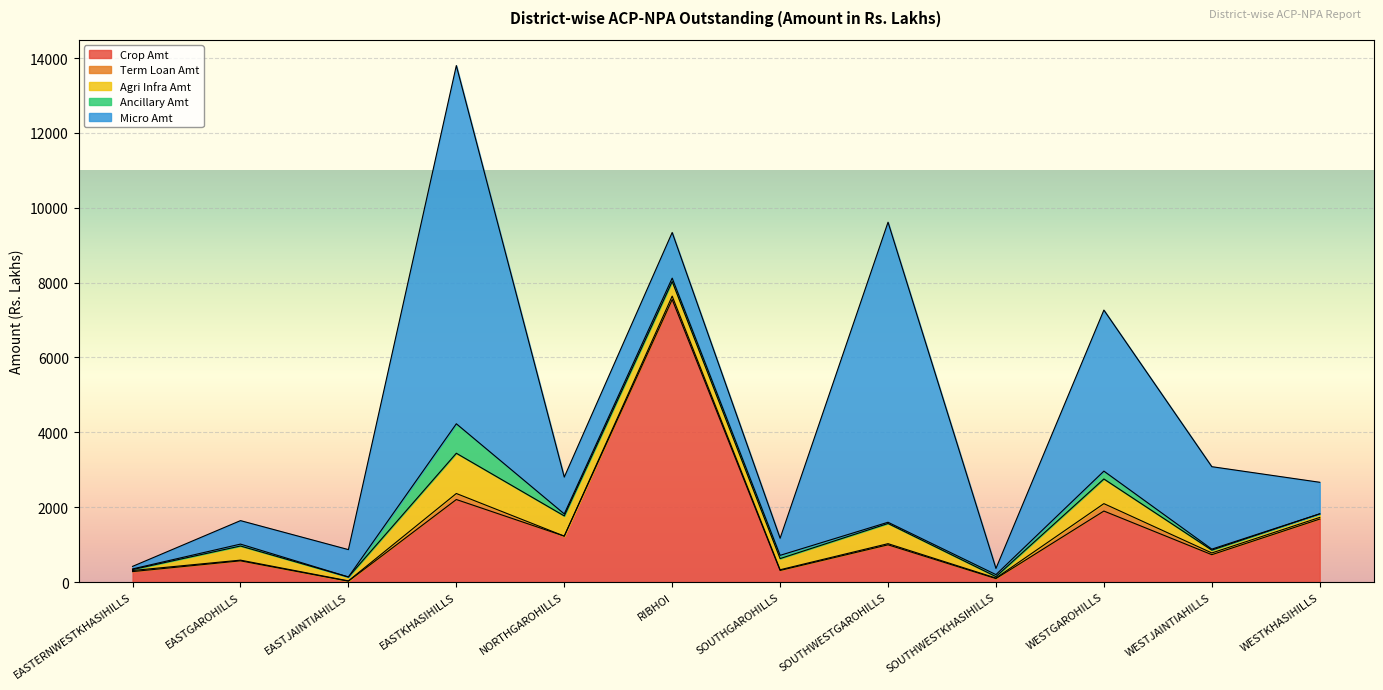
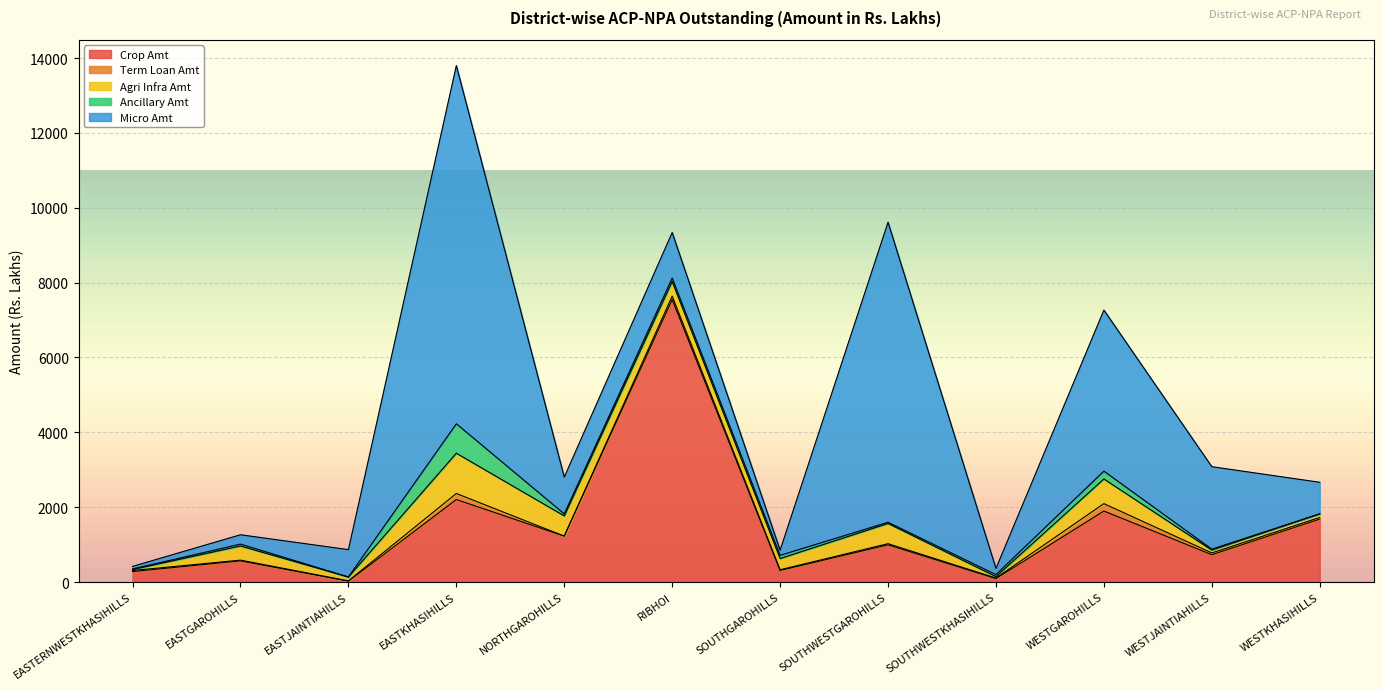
  {
    "Agri Infra Amt": {
      "EASTKHASIHILLS": 1100,
      "RIBHOI": 400,
      "SOUTHGAROHILLS": 300,
      "WESTGAROHILLS": 700
    },
    "Ancillary Amt": {
      "EASTKHASIHILLS": 800,
      "RIBHOI": 100,
      "SOUTHGAROHILLS": 100,
      "WESTGAROHILLS": 200
    },
    "Micro Amt": {
-     "EASTGAROHILLS": 600,
+     "EASTGAROHILLS": 200,
      "EASTJAINTIAHILLS": 700,
      "EASTKHASIHILLS": 9600,
      "NORTHGAROHILLS": 1000,
      "RIBHOI": 1200,
-     "SOUTHGAROHILLS": 500,
+     "SOUTHGAROHILLS": 100,
      "SOUTHWESTGAROHILLS": 8000,
      "SOUTHWESTKHASIHILLS": 200,
      "WESTGAROHILLS": 4300,
      "WESTJAINTIAHILLS": 2200,
      "WESTKHASIHILLS": 800
    }
  }
